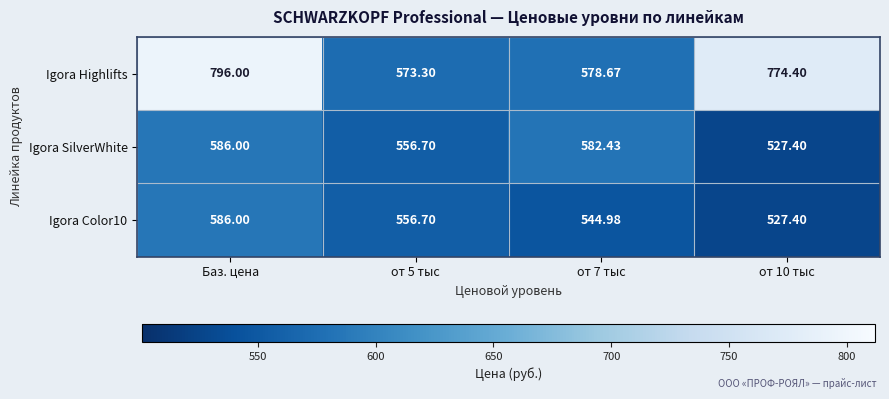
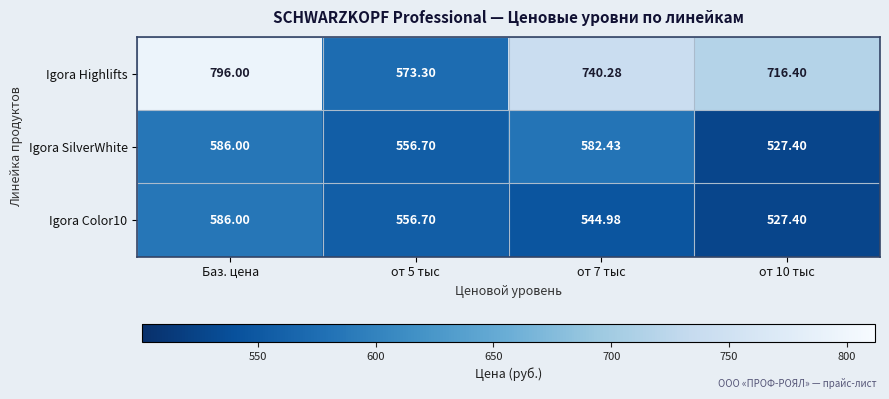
  {
    "Igora Highlifts": {
      "Баз. цена": 796.00,
      "от 5 тыс": 573.30,
-     "от 7 тыс": 578.67,
-     "от 10 тыс": 774.40
+     "от 7 тыс": 740.28,
+     "от 10 тыс": 716.40
    },
    "Igora SilverWhite": {
      "Баз. цена": 586.00,
      "от 5 тыс": 556.70,
      "от 7 тыс": 582.43,
      "от 10 тыс": 527.40
    },
    "Igora Color10": {
      "Баз. цена": 586.00,
      "от 5 тыс": 556.70,
      "от 7 тыс": 544.98,
      "от 10 тыс": 527.40
    }
  }
